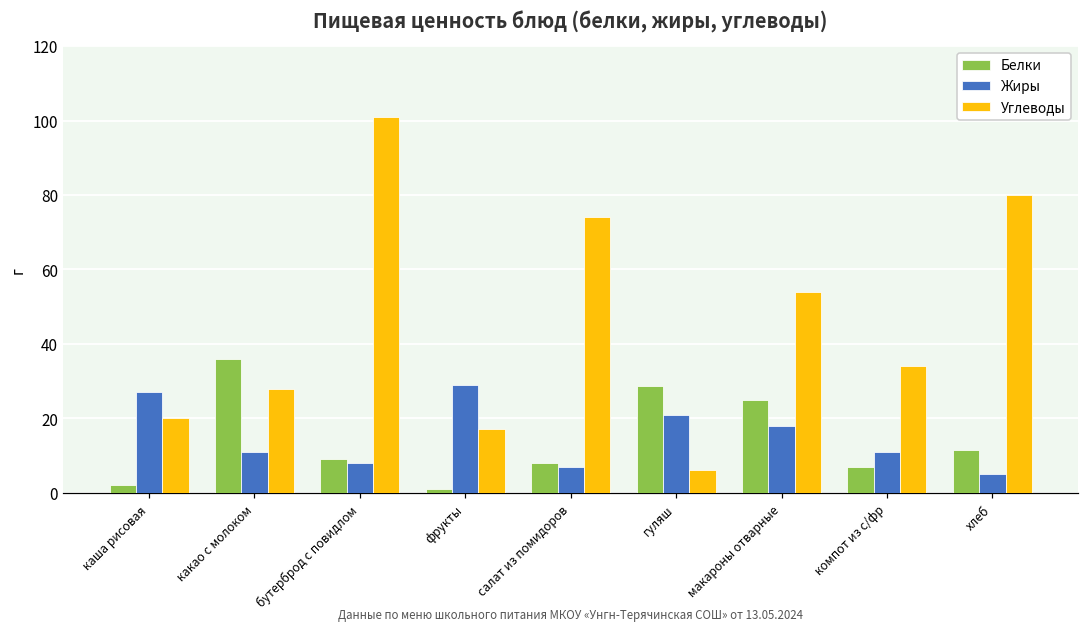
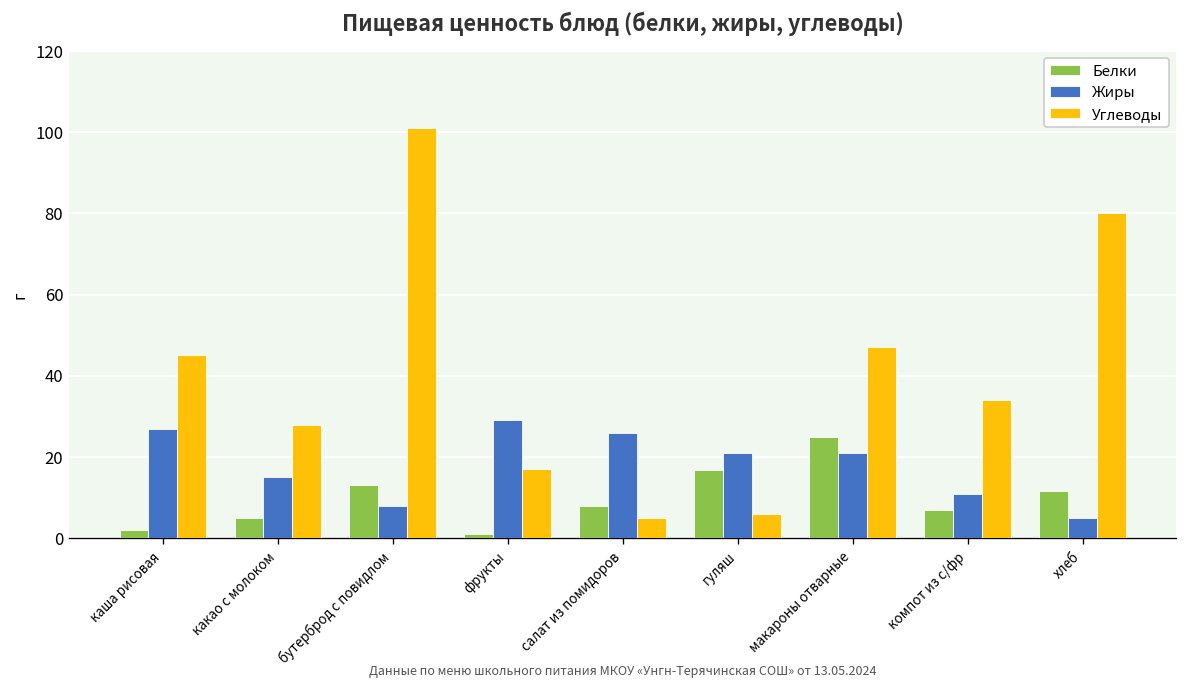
  {
    "Белки": {
      "каша рисовая": 2,
-     "какао с молоком": 36,
-     "бутерброд с повидлом": 9,
+     "какао с молоком": 5,
+     "бутерброд с повидлом": 13,
      "фрукты": 1,
      "салат из помидоров": 8,
-     "гуляш": 29,
+     "гуляш": 17,
      "макароны отварные": 25,
      "компот из с/фр": 7,
      "хлеб": 12
    },
    "Жиры": {
      "каша рисовая": 27,
-     "какао с молоком": 11,
+     "какао с молоком": 15,
      "бутерброд с повидлом": 8,
      "фрукты": 29,
-     "салат из помидоров": 7,
+     "салат из помидоров": 26,
      "гуляш": 21,
-     "макароны отварные": 18,
+     "макароны отварные": 21,
      "компот из с/фр": 11,
      "хлеб": 5
    },
    "Углеводы": {
-     "каша рисовая": 20,
+     "каша рисовая": 45,
      "какао с молоком": 28,
      "бутерброд с повидлом": 101,
      "фрукты": 17,
-     "салат из помидоров": 74,
+     "салат из помидоров": 5,
      "гуляш": 6,
-     "макароны отварные": 54,
+     "макароны отварные": 47,
      "компот из с/фр": 34,
      "хлеб": 80
    }
  }
